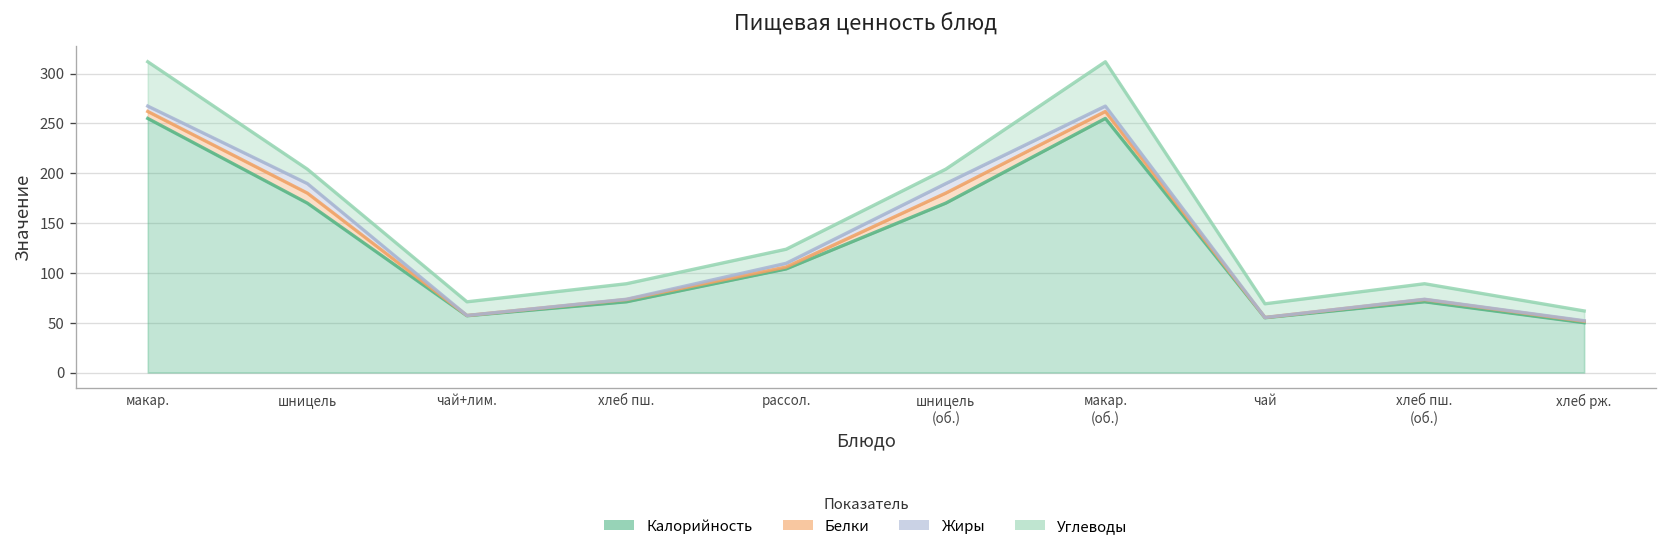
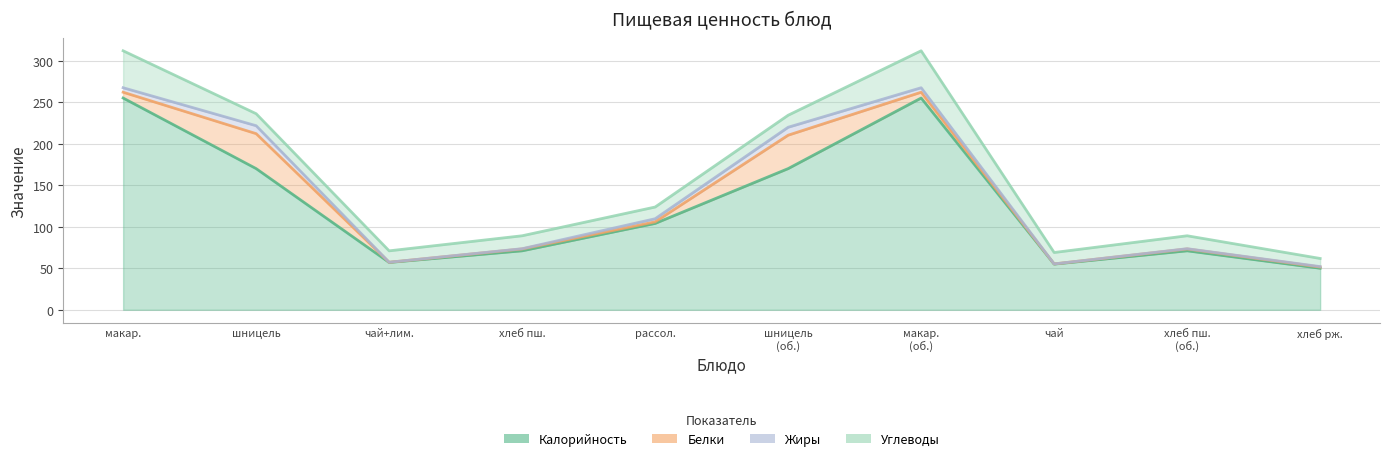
  {
    "Белки": {
      "макар.": 10,
-     "шницель": 10,
-     "шницель (об.)": 10,
+     "шницель": 40,
+     "шницель (об.)": 40,
      "макар. (об.)": 10
    }
  }
